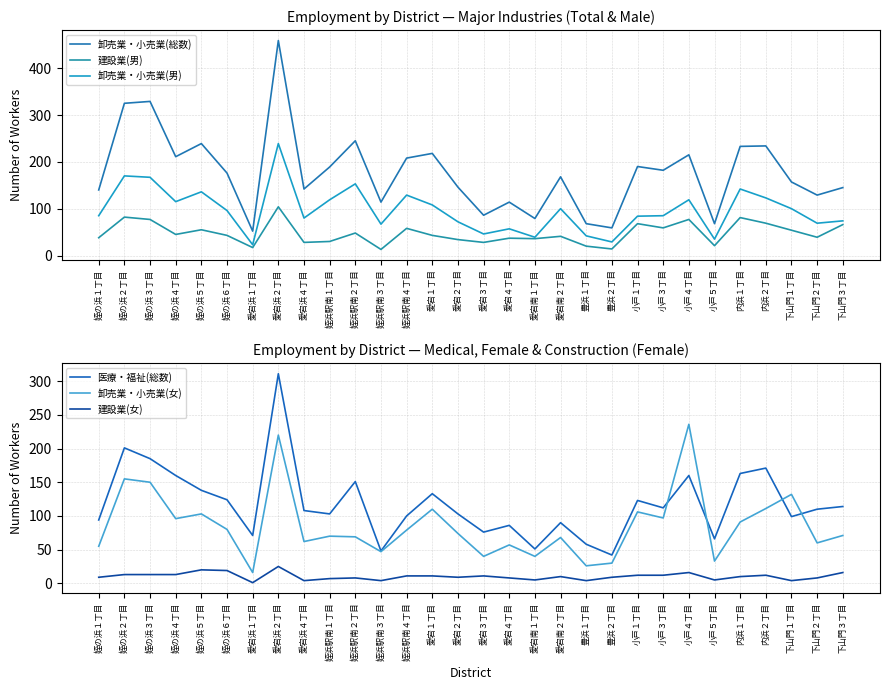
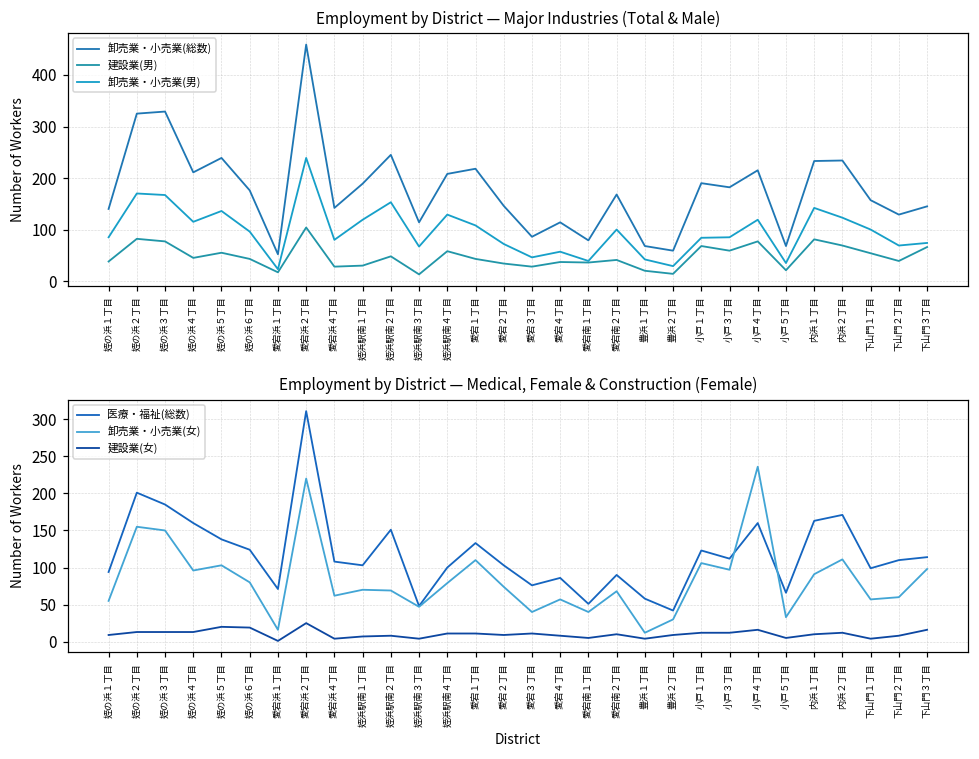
  {
    "Employment by District — Medical, Female & Construction (Female)": {
      "卸売業・小売業(女)": {
        "姪の浜１丁目": 60,
        "姪の浜２丁目": 160,
        "姪の浜３丁目": 150,
        "姪の浜４丁目": 100,
        "姪の浜５丁目": 100,
        "姪の浜６丁目": 80,
        "愛宕浜１丁目": 20,
        "愛宕浜２丁目": 220,
        "愛宕浜４丁目": 60,
        "姪浜駅南１丁目": 70,
        "姪浜駅南２丁目": 70,
        "姪浜駅南４丁目": 80,
        "愛宕１丁目": 110,
        "愛宕２丁目": 70,
        "愛宕３丁目": 40,
        "愛宕４丁目": 60,
        "愛宕南１丁目": 40,
        "愛宕南２丁目": 70,
-       "豊浜１丁目": 30,
+       "豊浜１丁目": 10,
        "豊浜２丁目": 30,
        "小戸１丁目": 110,
        "小戸３丁目": 100,
        "小戸４丁目": 240,
        "小戸５丁目": 30,
        "内浜１丁目": 90,
        "内浜２丁目": 110,
-       "下山門１丁目": 130,
+       "下山門１丁目": 60,
        "下山門２丁目": 60,
-       "下山門３丁目": 70
+       "下山門３丁目": 100
      }
    }
  }
